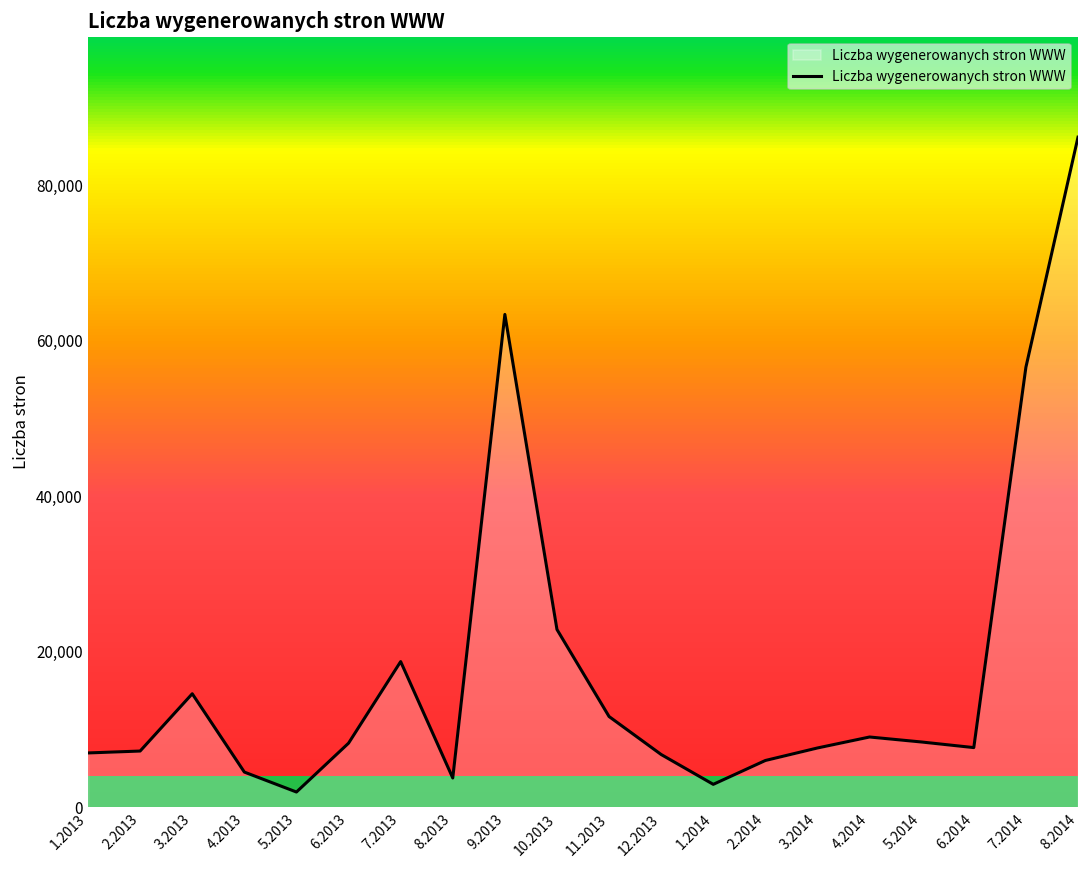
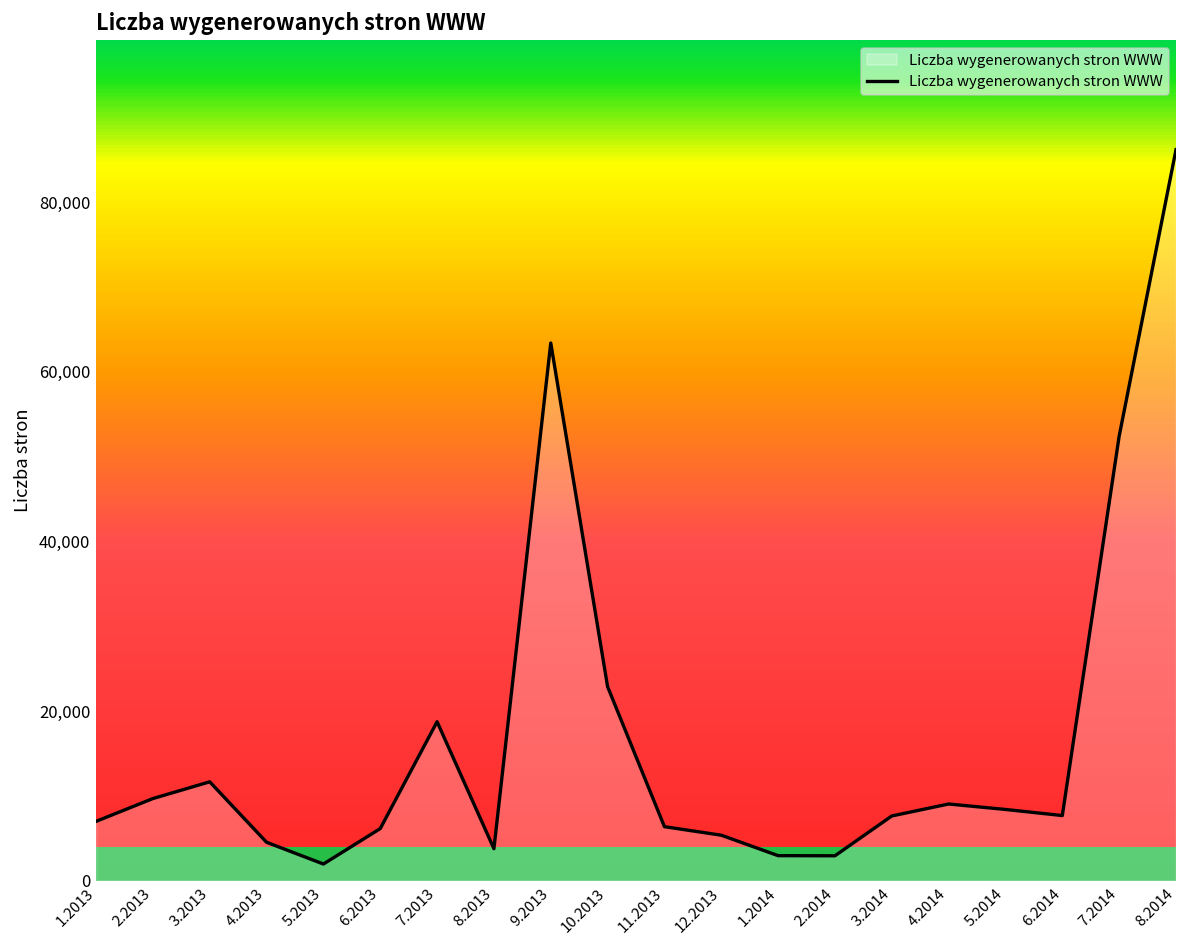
  {
    "1.2013": "7,000",
-   "2.2013": "7,000",
-   "3.2013": "15,000",
+   "2.2013": "10,000",
+   "3.2013": "12,000",
    "4.2013": "5,000",
    "5.2013": "2,000",
-   "6.2013": "8,000",
+   "6.2013": "6,000",
    "7.2013": "19,000",
    "8.2013": "4,000",
    "9.2013": "63,000",
    "10.2013": "23,000",
-   "11.2013": "12,000",
-   "12.2013": "7,000",
+   "11.2013": "6,000",
+   "12.2013": "5,000",
    "1.2014": "3,000",
-   "2.2014": "6,000",
+   "2.2014": "3,000",
    "3.2014": "8,000",
    "4.2014": "9,000",
    "5.2014": "8,000",
    "6.2014": "8,000",
-   "7.2014": "57,000",
+   "7.2014": "52,000",
    "8.2014": "86,000"
  }
